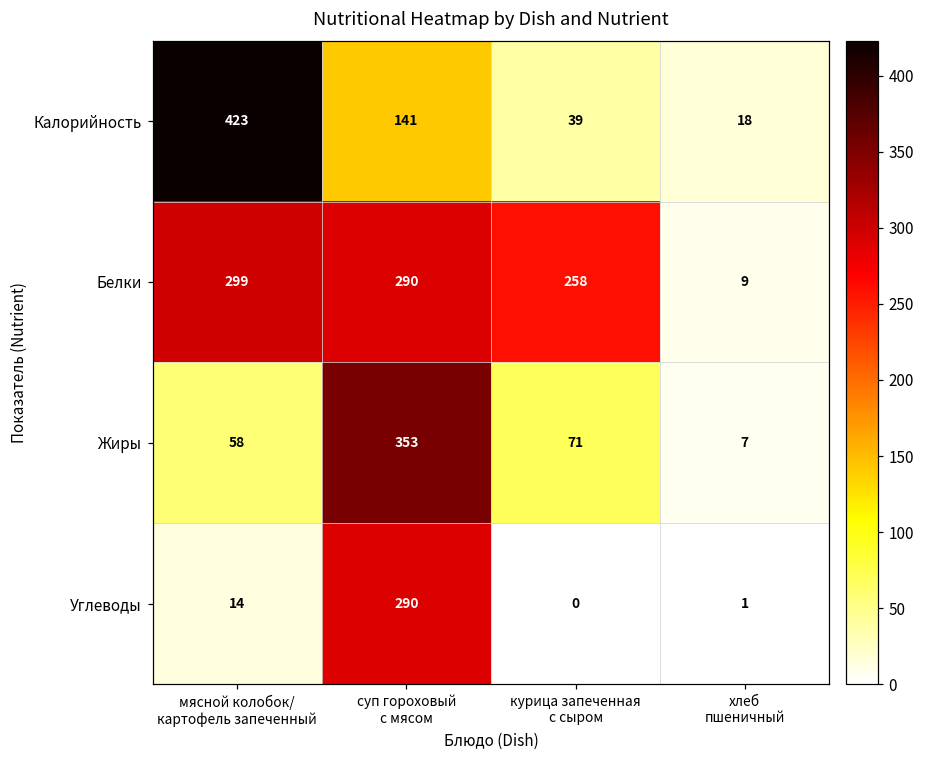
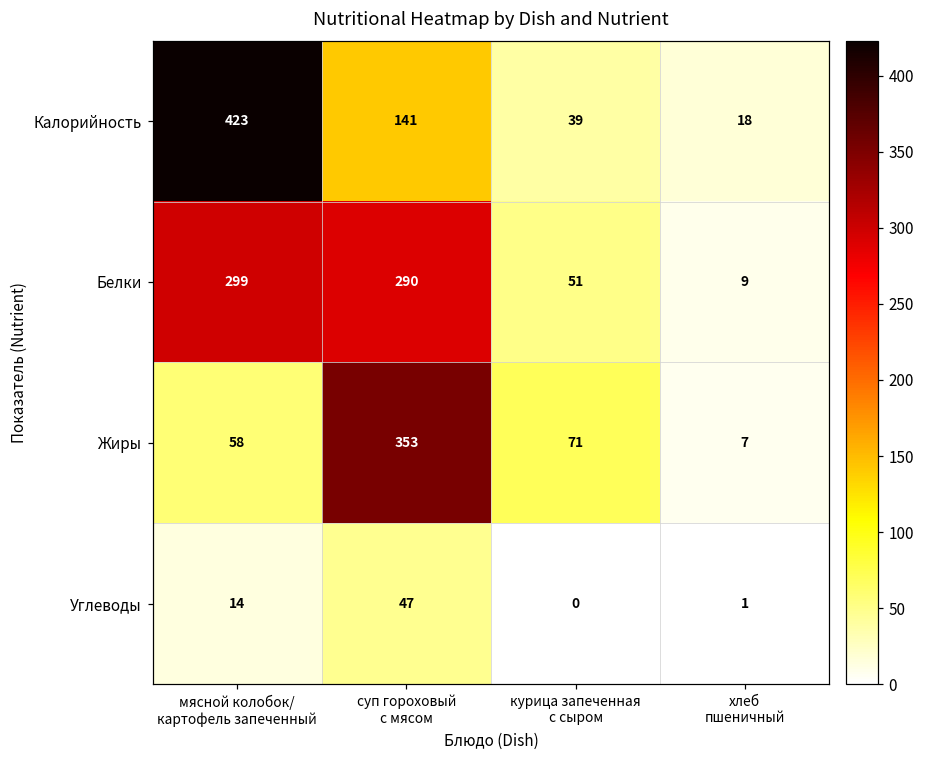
  {
    "Калорийность": {
      "мясной колобок/ картофель запеченный": 423,
      "суп гороховый с мясом": 141,
      "курица запеченная с сыром": 39,
      "хлеб пшеничный": 18
    },
    "Белки": {
      "мясной колобок/ картофель запеченный": 299,
      "суп гороховый с мясом": 290,
-     "курица запеченная с сыром": 258,
+     "курица запеченная с сыром": 51,
      "хлеб пшеничный": 9
    },
    "Жиры": {
      "мясной колобок/ картофель запеченный": 58,
      "суп гороховый с мясом": 353,
      "курица запеченная с сыром": 71,
      "хлеб пшеничный": 7
    },
    "Углеводы": {
      "мясной колобок/ картофель запеченный": 14,
-     "суп гороховый с мясом": 290,
+     "суп гороховый с мясом": 47,
      "курица запеченная с сыром": 0,
      "хлеб пшеничный": 1
    }
  }
